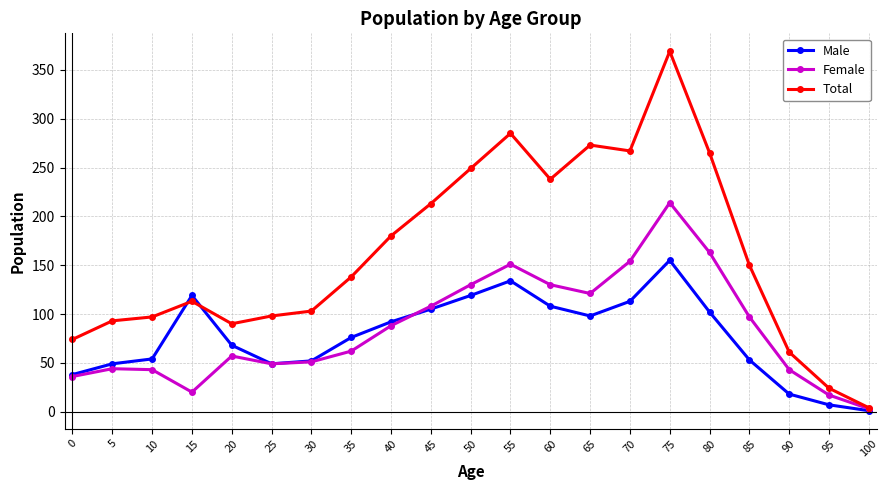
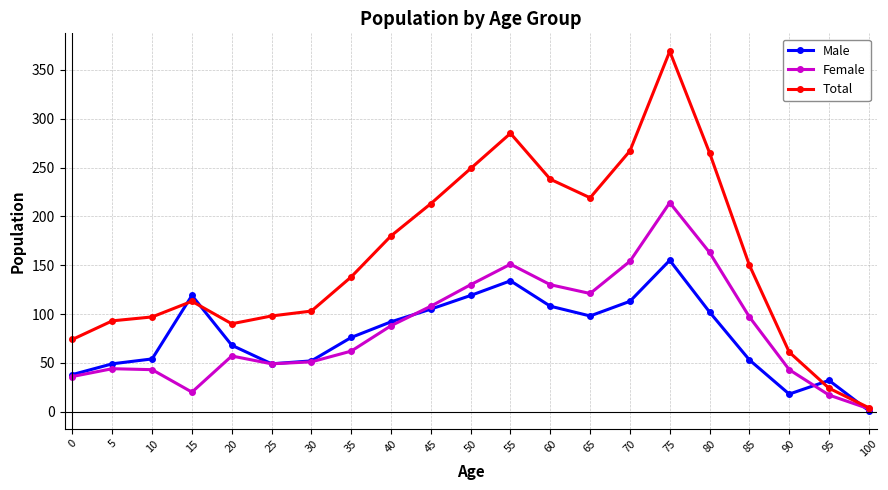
  {
    "Male": {
      "5": 50,
      "10": 50,
      "15": 120,
      "20": 70,
      "35": 80,
      "40": 90,
      "45": 110,
      "50": 120,
      "55": 130,
      "60": 110,
      "65": 100,
      "70": 110,
      "75": 160,
      "80": 100,
      "85": 50,
      "90": 20,
-     "95": 10
+     "95": 30
    },
    "Female": {
      "5": 40,
      "10": 40,
      "15": 20,
      "20": 60,
      "35": 60,
      "40": 90,
      "45": 110,
      "50": 130,
      "55": 150,
      "60": 130,
      "65": 120,
      "70": 150,
      "75": 210,
      "80": 160,
      "85": 100,
      "90": 40,
      "95": 20
    },
    "Total": {
      "0": 70,
      "5": 90,
      "10": 100,
      "15": 110,
      "20": 90,
      "25": 100,
      "30": 100,
      "35": 140,
      "40": 180,
      "45": 210,
      "50": 250,
      "55": 290,
      "60": 240,
-     "65": 270,
+     "65": 220,
      "70": 270,
      "75": 370,
      "80": 270,
      "85": 150,
      "90": 60,
      "95": 20
    }
  }
